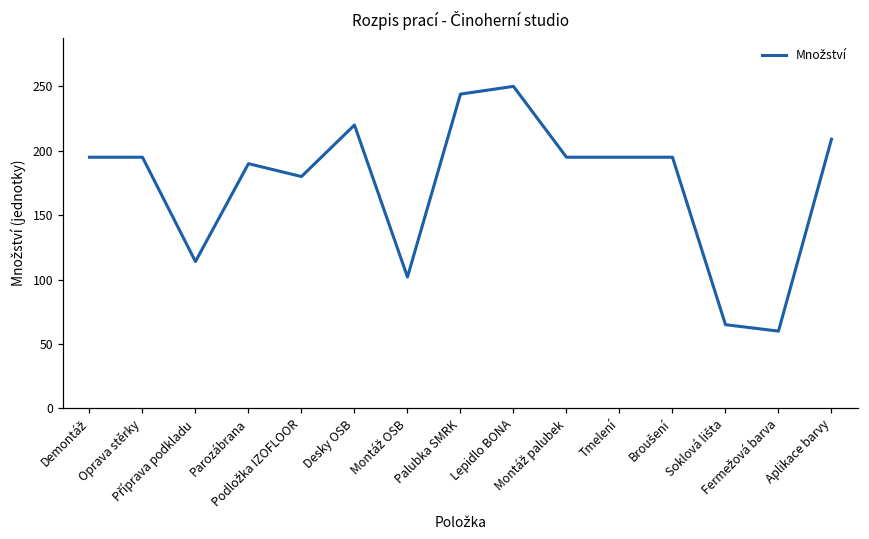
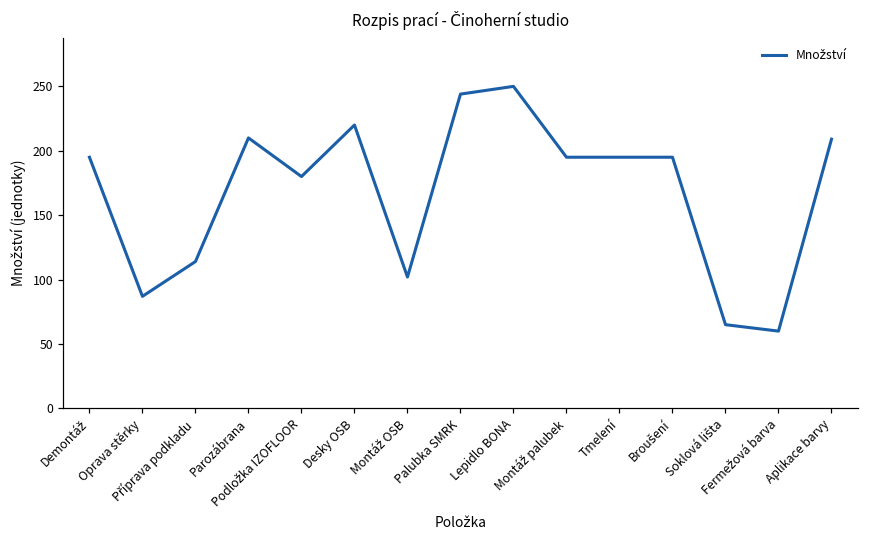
  {
    "Demontáž": 195,
-   "Oprava stěrky": 195,
+   "Oprava stěrky": 87,
    "Příprava podkladu": 114,
-   "Parozábrana": 190,
+   "Parozábrana": 210,
    "Podložka IZOFLOOR": 180,
    "Desky OSB": 220,
    "Montáž OSB": 102,
    "Palubka SMRK": 244,
    "Lepidlo BONA": 250,
    "Montáž palubek": 195,
    "Tmelení": 195,
    "Broušení": 195,
    "Soklová lišta": 65,
    "Fermežová barva": 60,
    "Aplikace barvy": 209
  }
